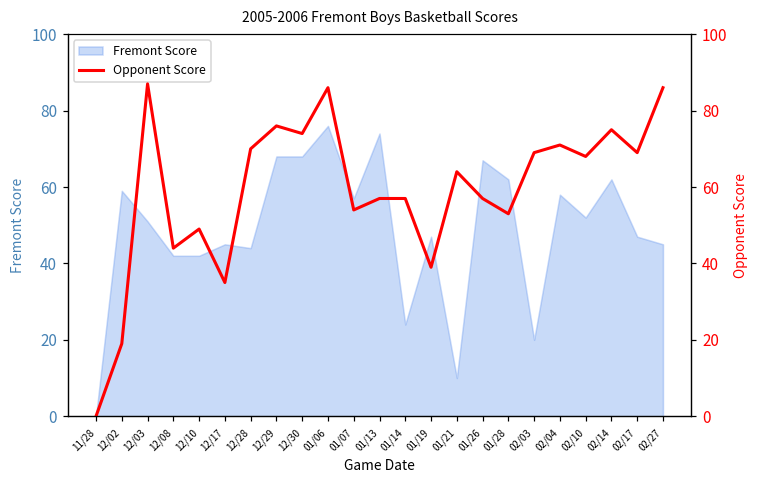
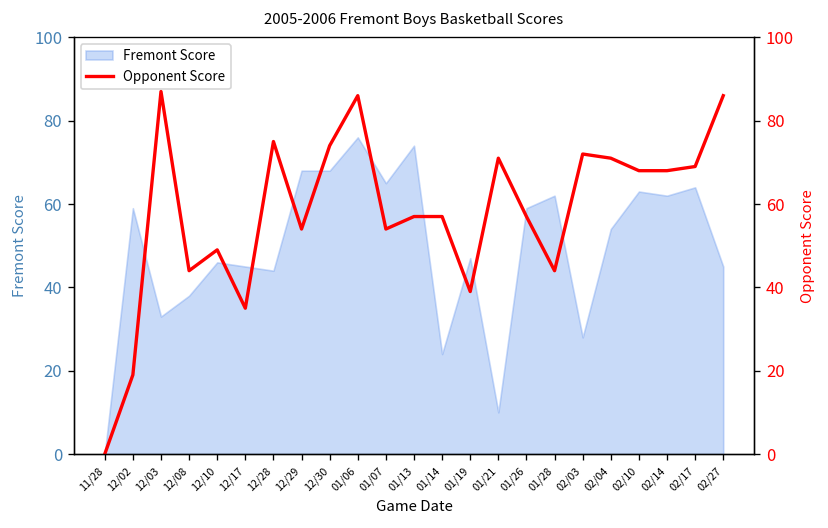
  {
    "Fremont Score": {
      "11/28": 0,
      "12/02": 59,
-     "12/03": 51,
-     "12/08": 42,
-     "12/10": 42,
+     "12/03": 33,
+     "12/08": 38,
+     "12/10": 46,
      "12/17": 45,
      "12/28": 44,
      "12/29": 68,
      "12/30": 68,
      "01/06": 76,
-     "01/07": 57,
+     "01/07": 65,
      "01/13": 74,
      "01/14": 24,
      "01/19": 47,
      "01/21": 10,
-     "01/26": 67,
+     "01/26": 59,
      "01/28": 62,
-     "02/03": 20,
-     "02/04": 58,
-     "02/10": 52,
+     "02/03": 28,
+     "02/04": 54,
+     "02/10": 63,
      "02/14": 62,
-     "02/17": 47,
+     "02/17": 64,
      "02/27": 45
    },
    "Opponent Score": {
      "11/28": 0,
      "12/02": 19,
      "12/03": 87,
      "12/08": 44,
      "12/10": 49,
      "12/17": 35,
-     "12/28": 70,
-     "12/29": 76,
+     "12/28": 75,
+     "12/29": 54,
      "12/30": 74,
      "01/06": 86,
      "01/07": 54,
      "01/13": 57,
      "01/14": 57,
      "01/19": 39,
-     "01/21": 64,
+     "01/21": 71,
      "01/26": 57,
-     "01/28": 53,
-     "02/03": 69,
+     "01/28": 44,
+     "02/03": 72,
      "02/04": 71,
      "02/10": 68,
-     "02/14": 75,
+     "02/14": 68,
      "02/17": 69,
      "02/27": 86
    }
  }
